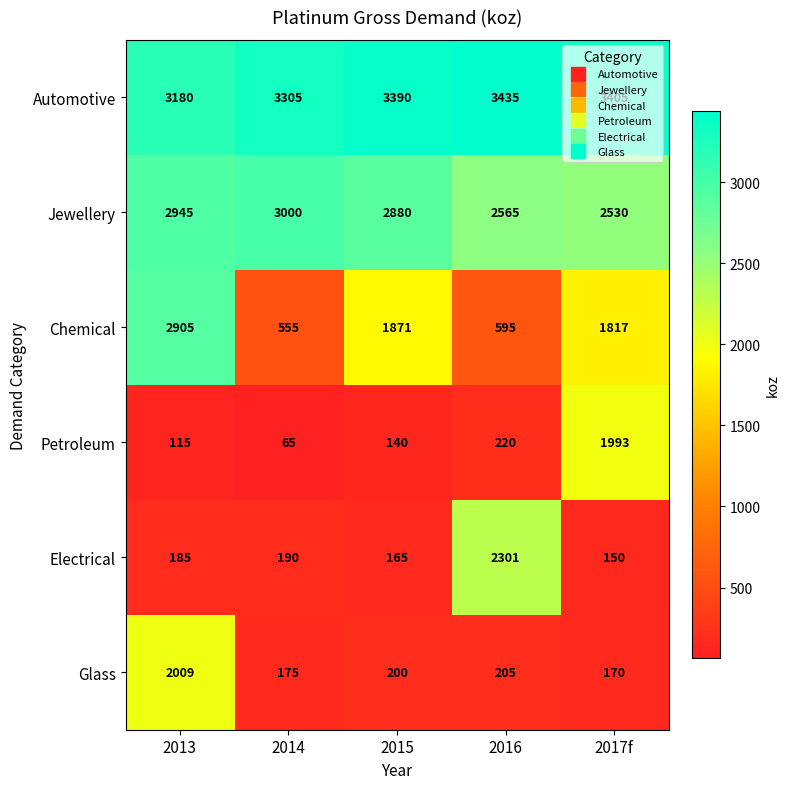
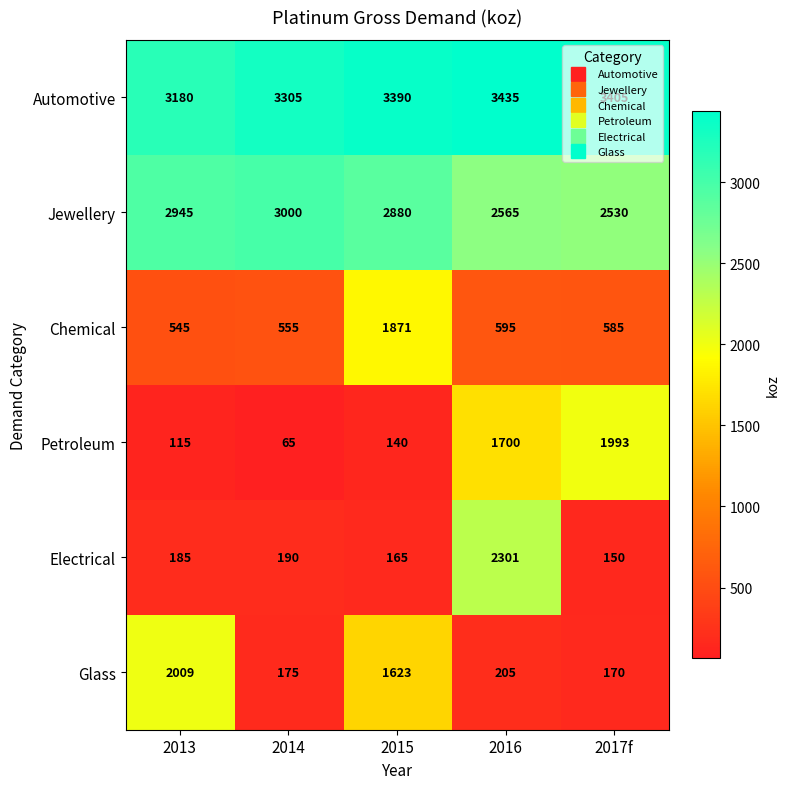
  {
    "Automotive": {
      "2013": 3180,
      "2014": 3305,
      "2015": 3390,
      "2016": 3435
    },
    "Jewellery": {
      "2013": 2945,
      "2014": 3000,
      "2015": 2880,
      "2016": 2565,
      "2017f": 2530
    },
    "Chemical": {
-     "2013": 2905,
+     "2013": 545,
      "2014": 555,
      "2015": 1871,
      "2016": 595,
-     "2017f": 1817
+     "2017f": 585
    },
    "Petroleum": {
      "2013": 115,
      "2014": 65,
      "2015": 140,
-     "2016": 220,
+     "2016": 1700,
      "2017f": 1993
    },
    "Electrical": {
      "2013": 185,
      "2014": 190,
      "2015": 165,
      "2016": 2301,
      "2017f": 150
    },
    "Glass": {
      "2013": 2009,
      "2014": 175,
-     "2015": 200,
+     "2015": 1623,
      "2016": 205,
      "2017f": 170
    }
  }
